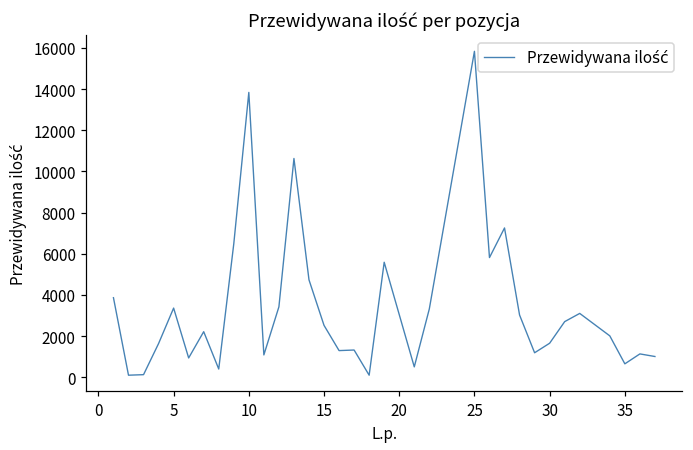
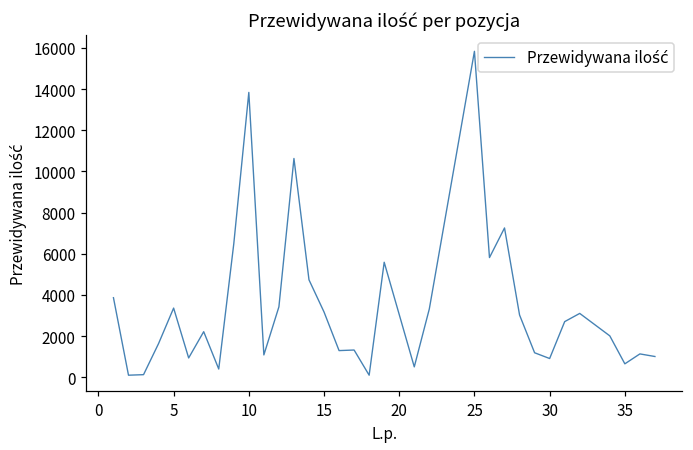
  {
    "5": 3400,
    "10": 13800,
-   "15": 2500,
+   "15": 3200,
    "25": 15800,
-   "30": 1700,
+   "30": 900,
    "35": 700
  }
